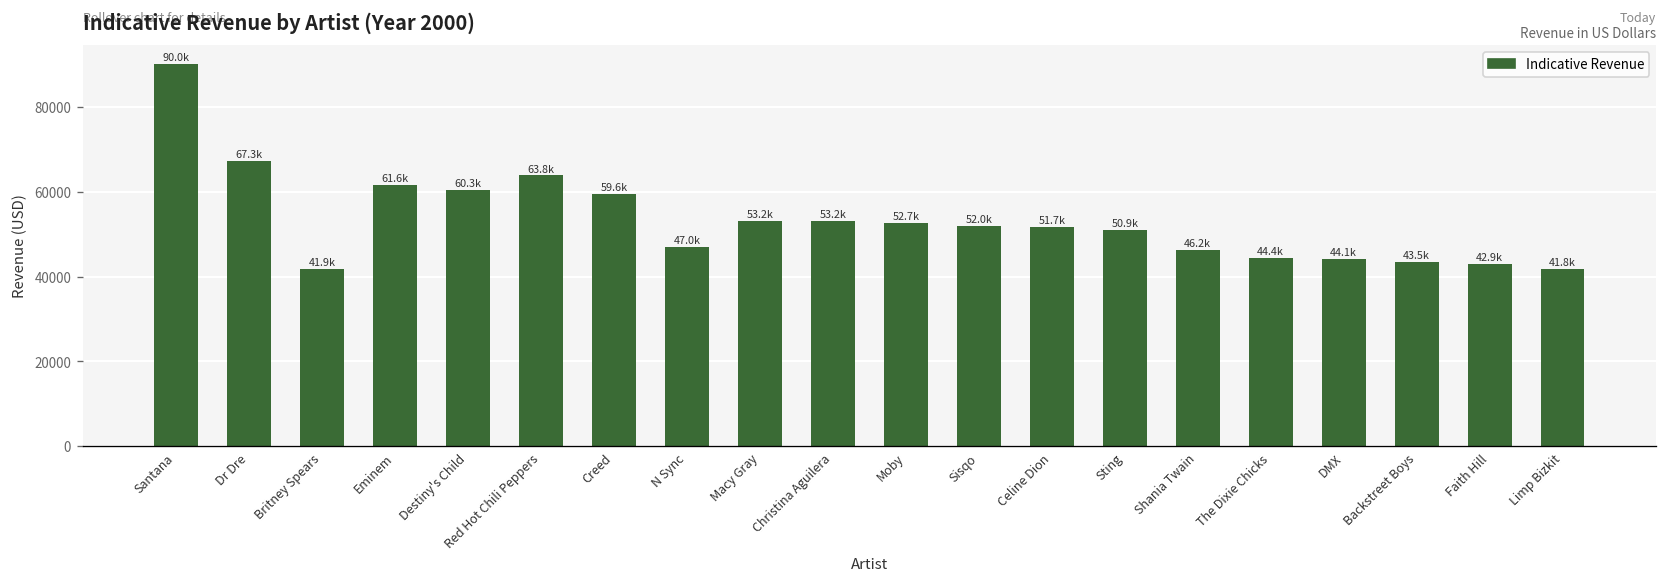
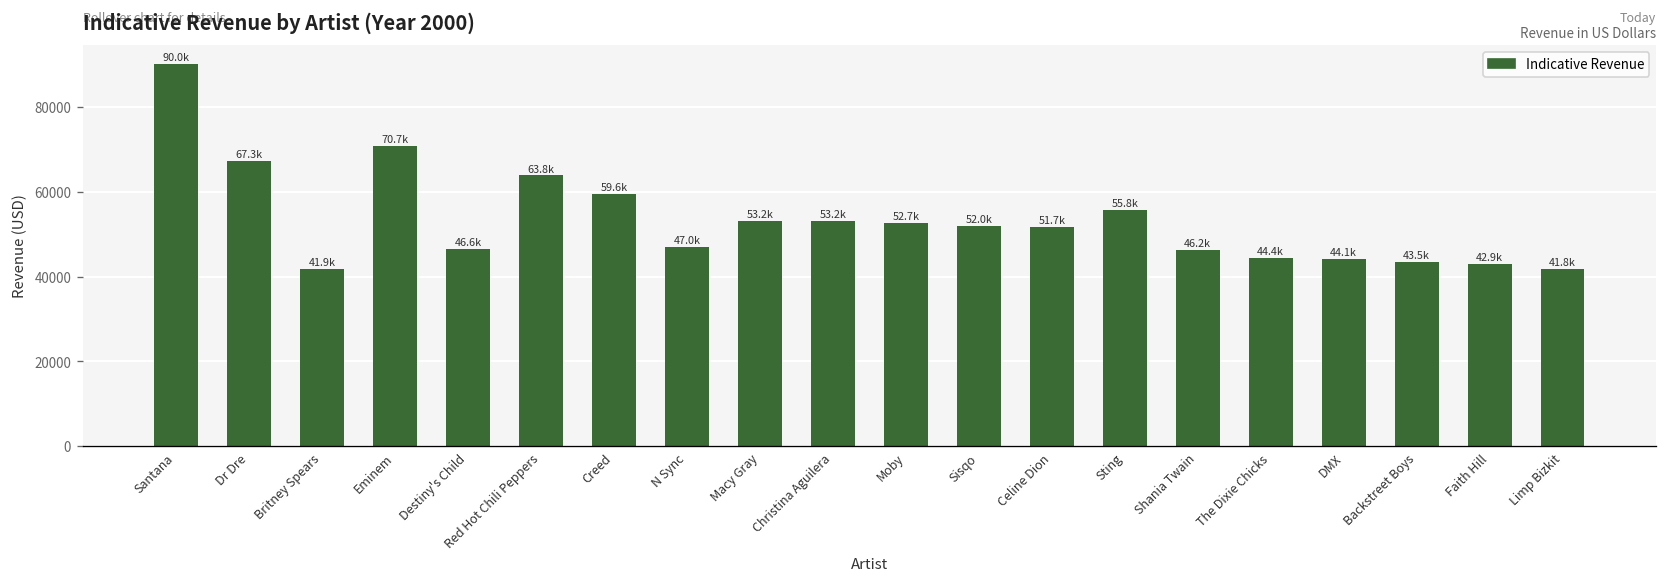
  {
    "Santana": "90.0k",
    "Dr Dre": "67.3k",
    "Britney Spears": "41.9k",
-   "Eminem": "61.6k",
-   "Destiny's Child": "60.3k",
+   "Eminem": "70.7k",
+   "Destiny's Child": "46.6k",
    "Red Hot Chili Peppers": "63.8k",
    "Creed": "59.6k",
    "N Sync": "47.0k",
    "Macy Gray": "53.2k",
    "Christina Aguilera": "53.2k",
    "Moby": "52.7k",
    "Sisqo": "52.0k",
    "Celine Dion": "51.7k",
-   "Sting": "50.9k",
+   "Sting": "55.8k",
    "Shania Twain": "46.2k",
    "The Dixie Chicks": "44.4k",
    "DMX": "44.1k",
    "Backstreet Boys": "43.5k",
    "Faith Hill": "42.9k",
    "Limp Bizkit": "41.8k"
  }
